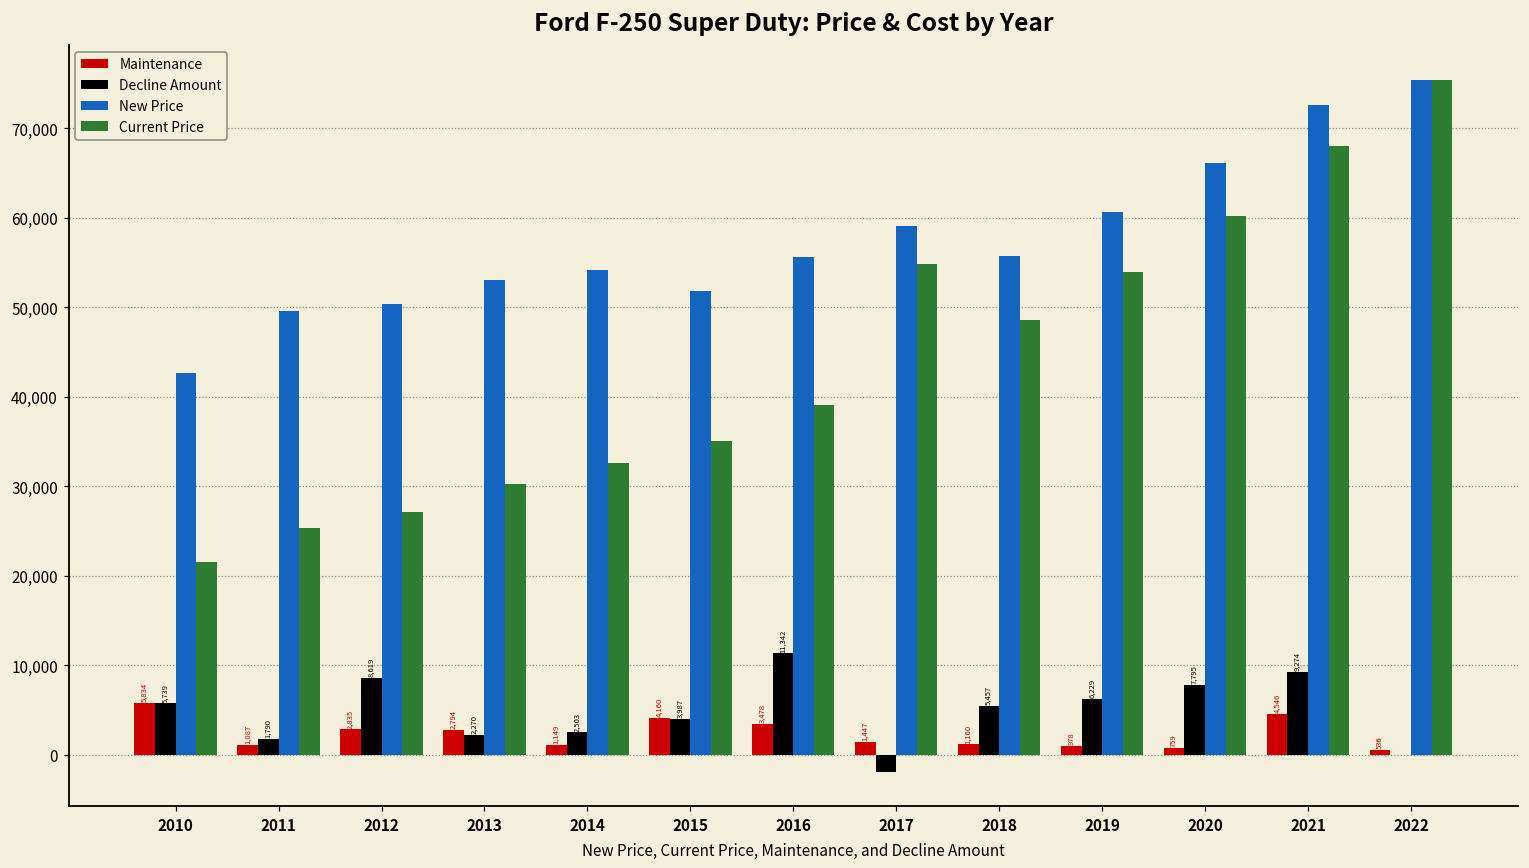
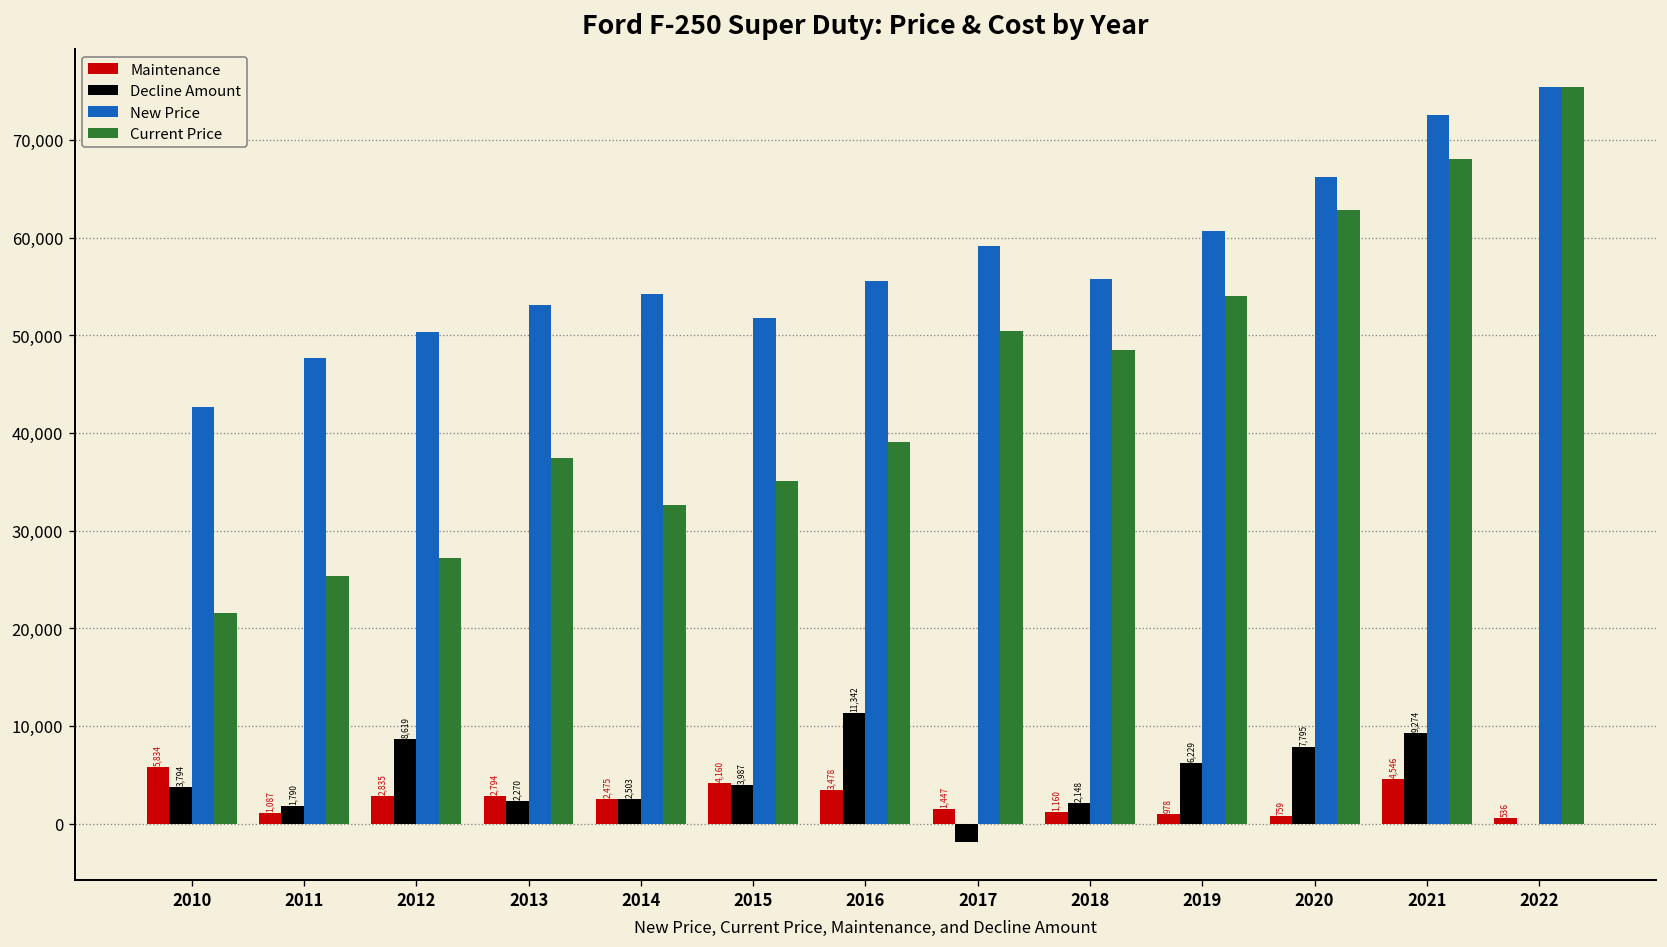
  {
    "Maintenance": {
      "2010": "5,834",
      "2011": "1,087",
      "2012": "2,835",
      "2013": "2,794",
-     "2014": "1,149",
+     "2014": "2,475",
      "2015": "4,160",
      "2016": "3,478",
      "2017": "1,447",
      "2018": "1,160",
      "2019": "978",
      "2020": "759",
      "2021": "4,546",
      "2022": "536"
    },
    "Decline Amount": {
-     "2010": "5,739",
+     "2010": "3,794",
      "2011": "1,790",
      "2012": "8,619",
      "2013": "2,270",
      "2014": "2,503",
      "2015": "3,987",
      "2016": "11,342",
-     "2018": "5,457",
+     "2018": "2,148",
      "2019": "6,229",
      "2020": "7,795",
      "2021": "9,274"
    },
    "New Price": {
      "2010": "43,000",
-     "2011": "50,000",
+     "2011": "48,000",
      "2012": "50,000",
      "2013": "53,000",
      "2014": "54,000",
      "2015": "52,000",
      "2016": "56,000",
      "2017": "59,000",
      "2018": "56,000",
      "2019": "61,000",
      "2020": "66,000",
      "2021": "73,000",
      "2022": "75,000"
    },
    "Current Price": {
      "2010": "22,000",
      "2011": "25,000",
      "2012": "27,000",
-     "2013": "30,000",
+     "2013": "37,000",
      "2014": "33,000",
      "2015": "35,000",
      "2016": "39,000",
-     "2017": "55,000",
+     "2017": "50,000",
      "2018": "49,000",
      "2019": "54,000",
-     "2020": "60,000",
+     "2020": "63,000",
      "2021": "68,000",
      "2022": "75,000"
    }
  }
